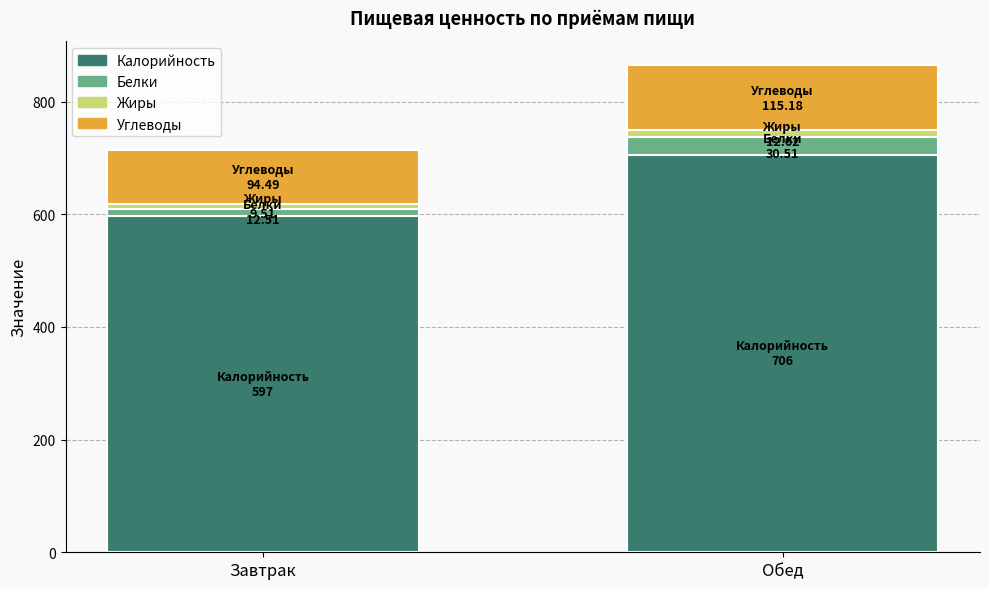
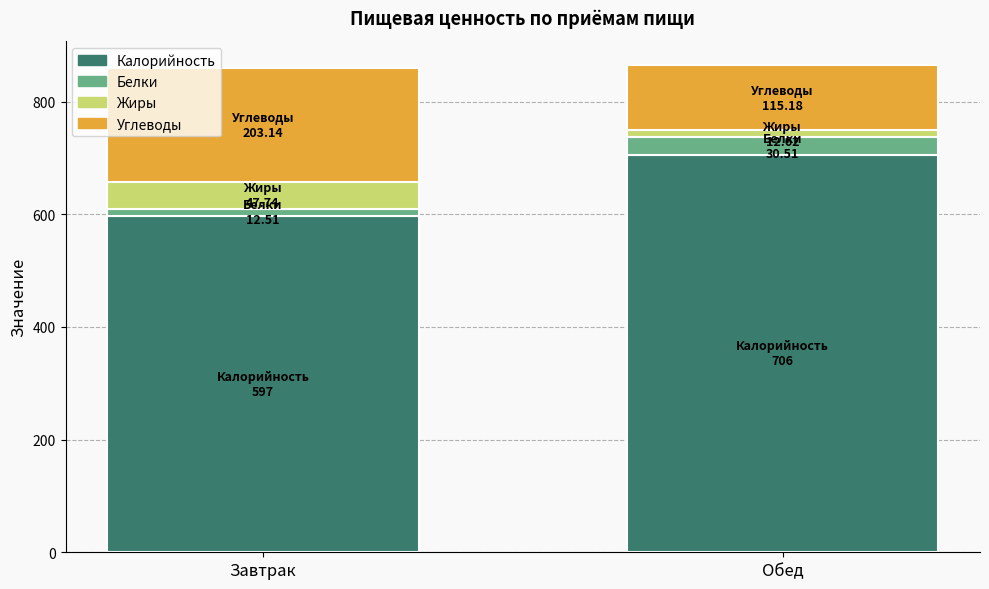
  {
    "Калорийность": {
      "Завтрак": 597,
      "Обед": 706
    },
    "Жиры": {
-     "Завтрак": 9.51
+     "Завтрак": 47.74
    },
    "Углеводы": {
-     "Завтрак": 94.49,
+     "Завтрак": 203.14,
      "Обед": 115.18
    }
  }
